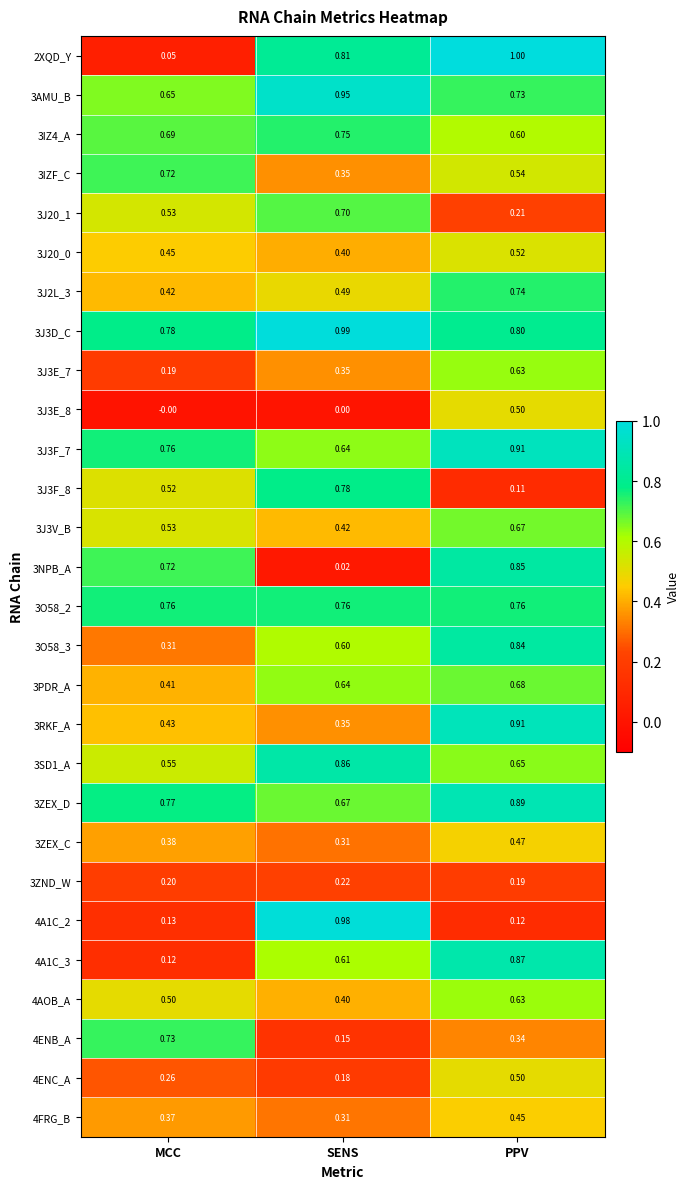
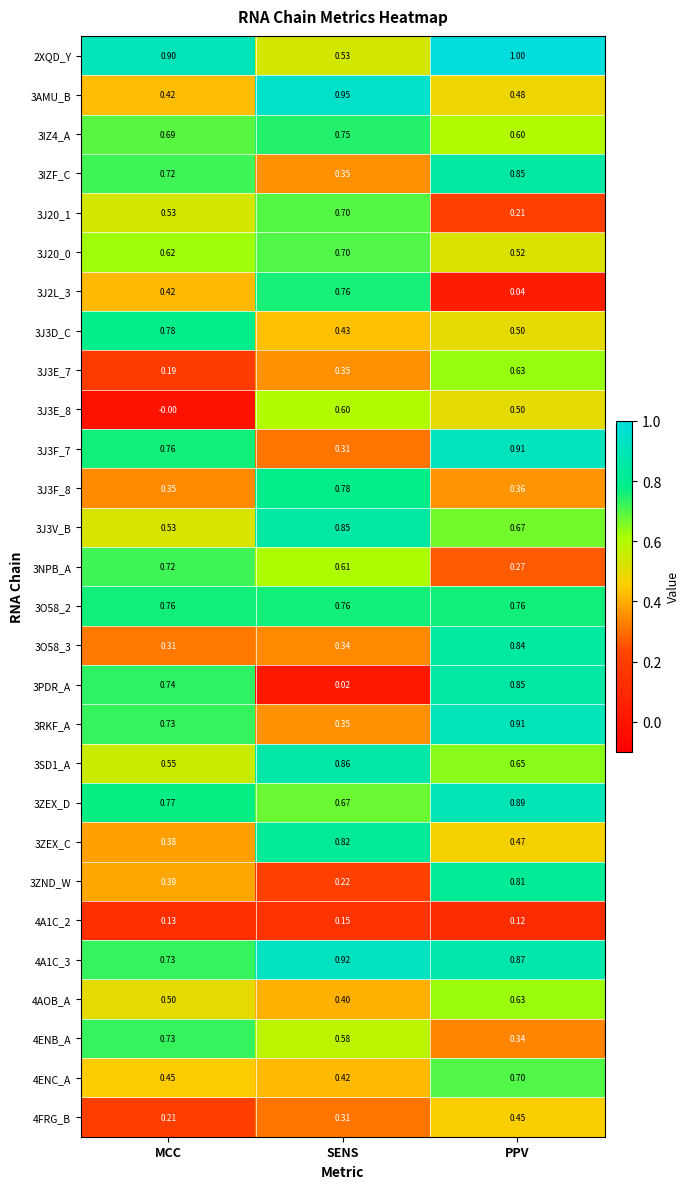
  {
    "2XQD_Y": {
-     "MCC": 0.05,
-     "SENS": 0.81,
+     "MCC": 0.90,
+     "SENS": 0.53,
      "PPV": 1.00
    },
    "3AMU_B": {
-     "MCC": 0.65,
+     "MCC": 0.42,
      "SENS": 0.95,
-     "PPV": 0.73
+     "PPV": 0.48
    },
    "3IZ4_A": {
      "MCC": 0.69,
      "SENS": 0.75,
      "PPV": 0.60
    },
    "3IZF_C": {
      "MCC": 0.72,
      "SENS": 0.35,
-     "PPV": 0.54
+     "PPV": 0.85
    },
    "3J20_1": {
      "MCC": 0.53,
      "SENS": 0.70,
      "PPV": 0.21
    },
    "3J20_0": {
-     "MCC": 0.45,
-     "SENS": 0.40,
+     "MCC": 0.62,
+     "SENS": 0.70,
      "PPV": 0.52
    },
    "3J2L_3": {
      "MCC": 0.42,
-     "SENS": 0.49,
-     "PPV": 0.74
+     "SENS": 0.76,
+     "PPV": 0.04
    },
    "3J3D_C": {
      "MCC": 0.78,
-     "SENS": 0.99,
-     "PPV": 0.80
+     "SENS": 0.43,
+     "PPV": 0.50
    },
    "3J3E_7": {
      "MCC": 0.19,
      "SENS": 0.35,
      "PPV": 0.63
    },
    "3J3E_8": {
      "MCC": -0.00,
-     "SENS": 0.00,
+     "SENS": 0.60,
      "PPV": 0.50
    },
    "3J3F_7": {
      "MCC": 0.76,
-     "SENS": 0.64,
+     "SENS": 0.31,
      "PPV": 0.91
    },
    "3J3F_8": {
-     "MCC": 0.52,
+     "MCC": 0.35,
      "SENS": 0.78,
-     "PPV": 0.11
+     "PPV": 0.36
    },
    "3J3V_B": {
      "MCC": 0.53,
-     "SENS": 0.42,
+     "SENS": 0.85,
      "PPV": 0.67
    },
    "3NPB_A": {
      "MCC": 0.72,
-     "SENS": 0.02,
-     "PPV": 0.85
+     "SENS": 0.61,
+     "PPV": 0.27
    },
    "3O58_2": {
      "MCC": 0.76,
      "SENS": 0.76,
      "PPV": 0.76
    },
    "3O58_3": {
      "MCC": 0.31,
-     "SENS": 0.60,
+     "SENS": 0.34,
      "PPV": 0.84
    },
    "3PDR_A": {
-     "MCC": 0.41,
-     "SENS": 0.64,
-     "PPV": 0.68
+     "MCC": 0.74,
+     "SENS": 0.02,
+     "PPV": 0.85
    },
    "3RKF_A": {
-     "MCC": 0.43,
+     "MCC": 0.73,
      "SENS": 0.35,
      "PPV": 0.91
    },
    "3SD1_A": {
      "MCC": 0.55,
      "SENS": 0.86,
      "PPV": 0.65
    },
    "3ZEX_D": {
      "MCC": 0.77,
      "SENS": 0.67,
      "PPV": 0.89
    },
    "3ZEX_C": {
      "MCC": 0.38,
-     "SENS": 0.31,
+     "SENS": 0.82,
      "PPV": 0.47
    },
    "3ZND_W": {
-     "MCC": 0.20,
+     "MCC": 0.39,
      "SENS": 0.22,
-     "PPV": 0.19
+     "PPV": 0.81
    },
    "4A1C_2": {
      "MCC": 0.13,
-     "SENS": 0.98,
+     "SENS": 0.15,
      "PPV": 0.12
    },
    "4A1C_3": {
-     "MCC": 0.12,
-     "SENS": 0.61,
+     "MCC": 0.73,
+     "SENS": 0.92,
      "PPV": 0.87
    },
    "4AOB_A": {
      "MCC": 0.50,
      "SENS": 0.40,
      "PPV": 0.63
    },
    "4ENB_A": {
      "MCC": 0.73,
-     "SENS": 0.15,
+     "SENS": 0.58,
      "PPV": 0.34
    },
    "4ENC_A": {
-     "MCC": 0.26,
-     "SENS": 0.18,
-     "PPV": 0.50
+     "MCC": 0.45,
+     "SENS": 0.42,
+     "PPV": 0.70
    },
    "4FRG_B": {
-     "MCC": 0.37,
+     "MCC": 0.21,
      "SENS": 0.31,
      "PPV": 0.45
    }
  }
